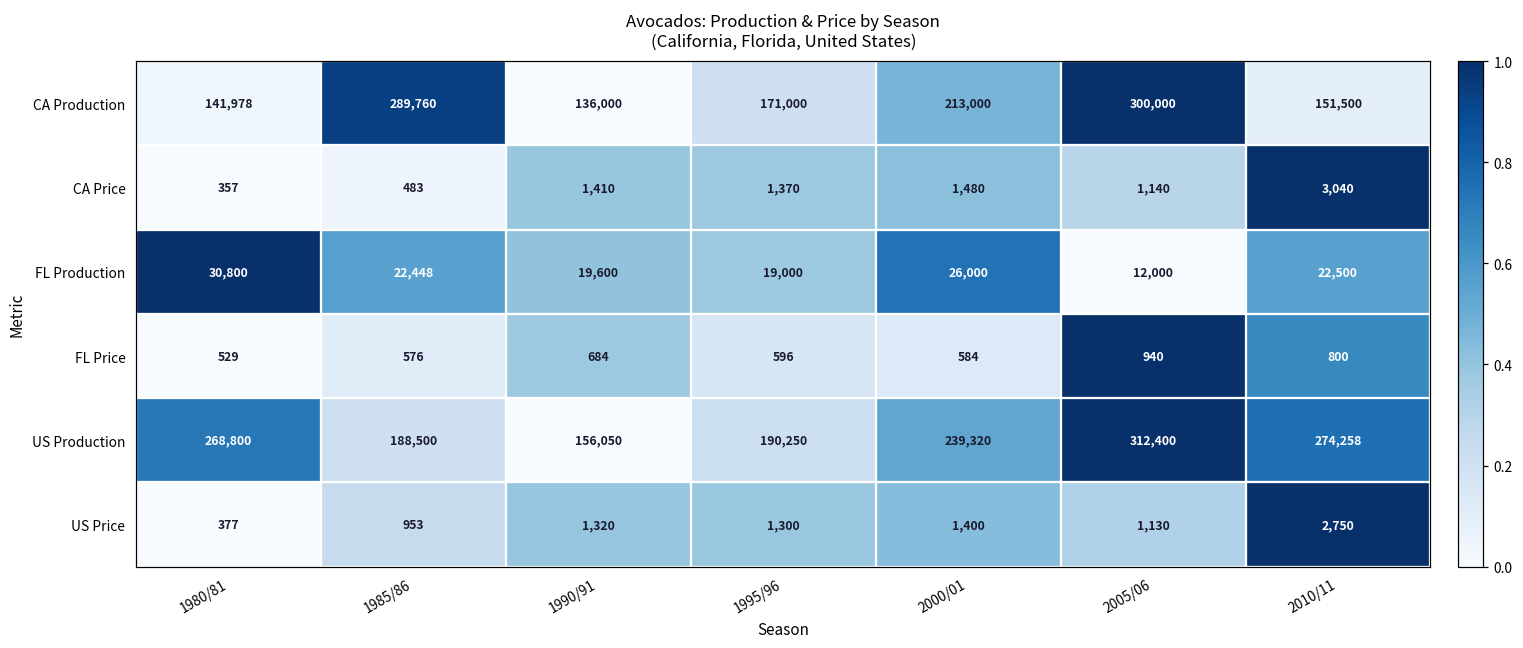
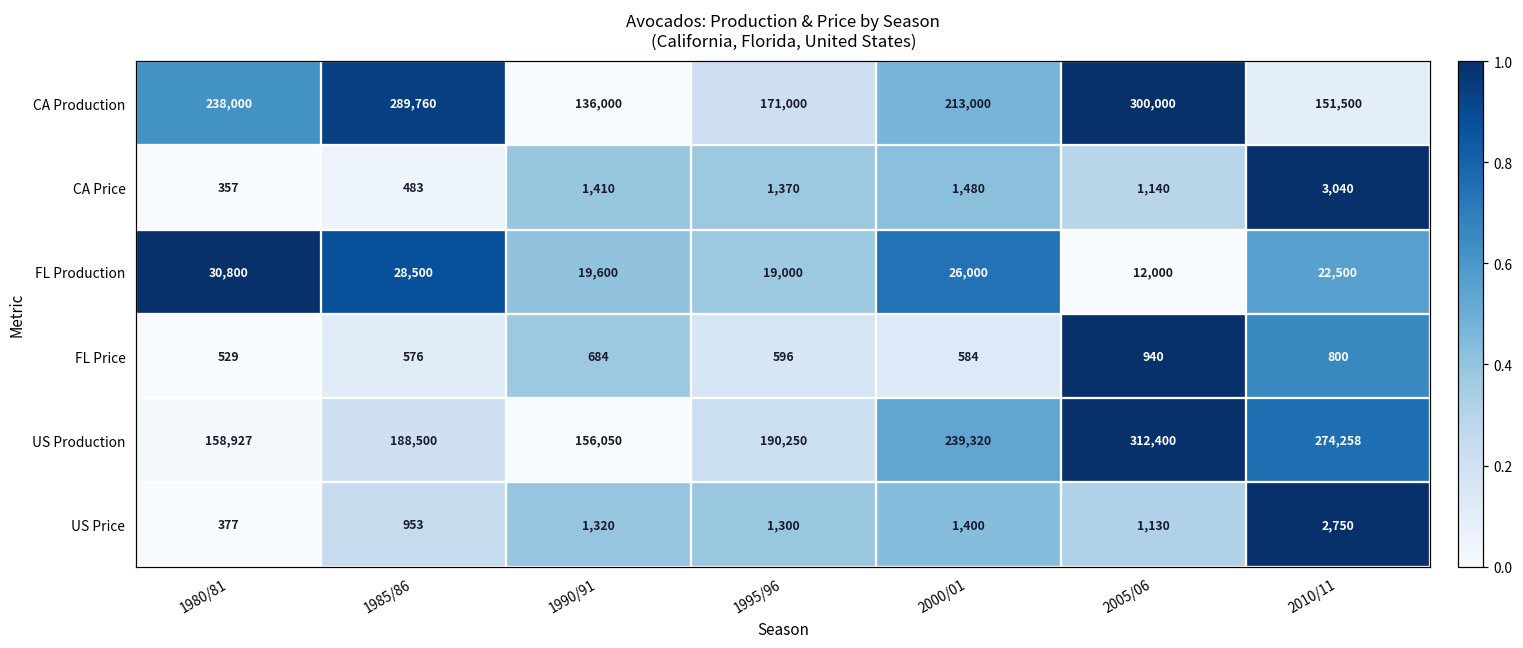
  {
    "CA Production": {
-     "1980/81": "141,978",
+     "1980/81": "238,000",
      "1985/86": "289,760",
      "1990/91": "136,000",
      "1995/96": "171,000",
      "2000/01": "213,000",
      "2005/06": "300,000",
      "2010/11": "151,500"
    },
    "CA Price": {
      "1980/81": "357",
      "1985/86": "483",
      "1990/91": "1,410",
      "1995/96": "1,370",
      "2000/01": "1,480",
      "2005/06": "1,140",
      "2010/11": "3,040"
    },
    "FL Production": {
      "1980/81": "30,800",
-     "1985/86": "22,448",
+     "1985/86": "28,500",
      "1990/91": "19,600",
      "1995/96": "19,000",
      "2000/01": "26,000",
      "2005/06": "12,000",
      "2010/11": "22,500"
    },
    "FL Price": {
      "1980/81": "529",
      "1985/86": "576",
      "1990/91": "684",
      "1995/96": "596",
      "2000/01": "584",
      "2005/06": "940",
      "2010/11": "800"
    },
    "US Production": {
-     "1980/81": "268,800",
+     "1980/81": "158,927",
      "1985/86": "188,500",
      "1990/91": "156,050",
      "1995/96": "190,250",
      "2000/01": "239,320",
      "2005/06": "312,400",
      "2010/11": "274,258"
    },
    "US Price": {
      "1980/81": "377",
      "1985/86": "953",
      "1990/91": "1,320",
      "1995/96": "1,300",
      "2000/01": "1,400",
      "2005/06": "1,130",
      "2010/11": "2,750"
    }
  }
